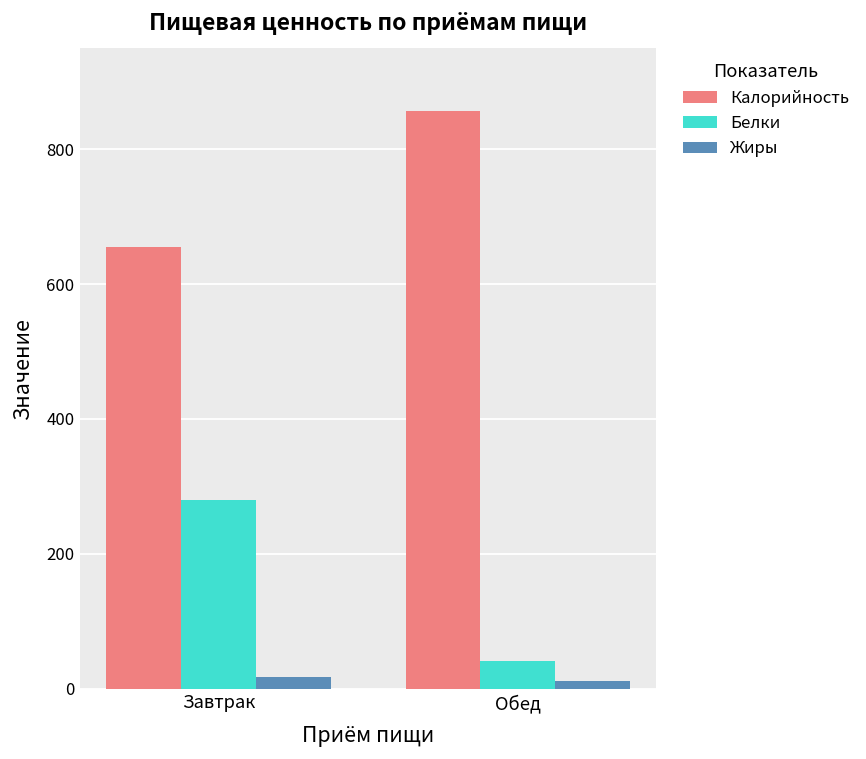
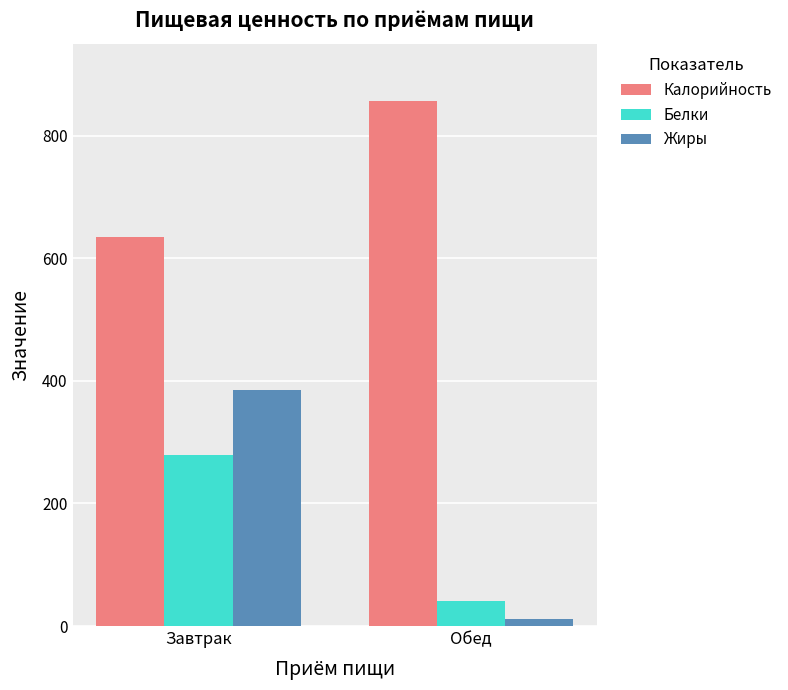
  {
    "Калорийность": {
-     "Завтрак": 660,
+     "Завтрак": 640,
      "Обед": 860
    },
    "Белки": {
      "Завтрак": 280,
      "Обед": 40
    },
    "Жиры": {
-     "Завтрак": 20,
+     "Завтрак": 390,
      "Обед": 10
    }
  }
